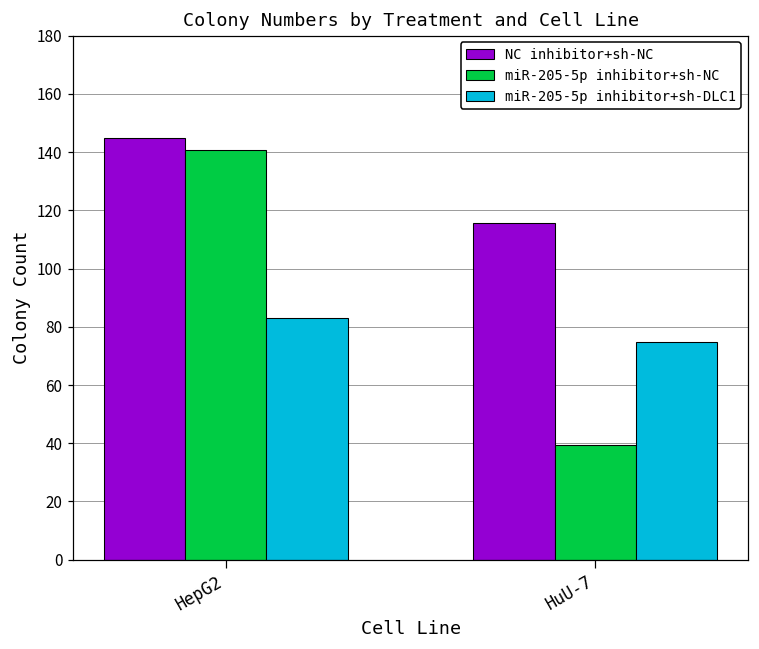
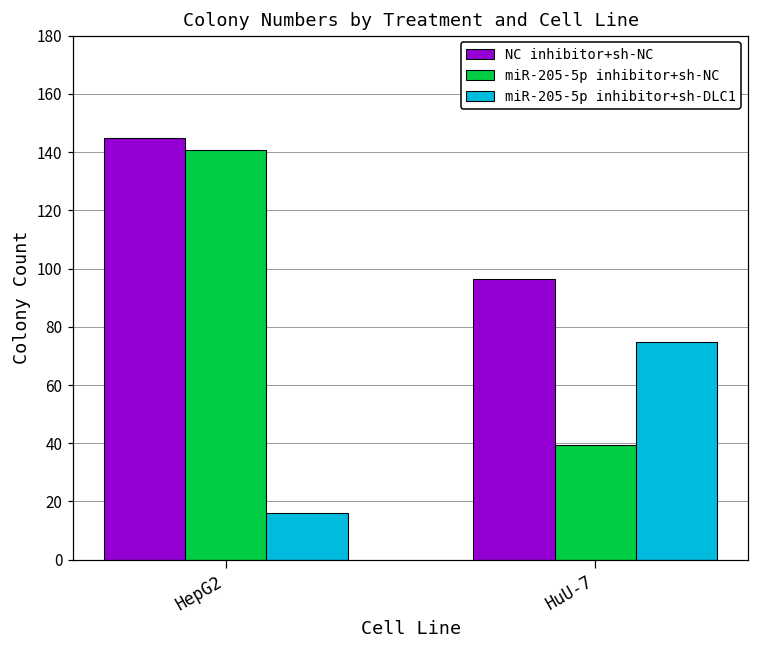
  {
    "NC inhibitor+sh-NC": {
      "HepG2": 145,
-     "HuU-7": 116
+     "HuU-7": 97
    },
    "miR-205-5p inhibitor+sh-NC": {
      "HepG2": 141,
      "HuU-7": 39
    },
    "miR-205-5p inhibitor+sh-DLC1": {
-     "HepG2": 83,
+     "HepG2": 16,
      "HuU-7": 75
    }
  }
